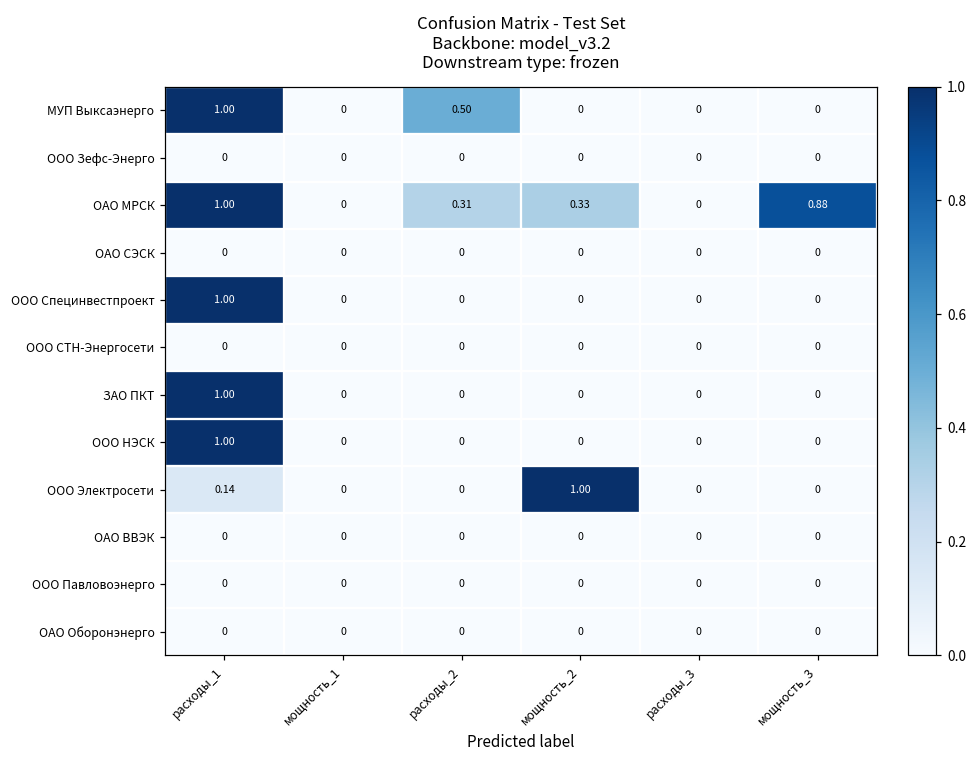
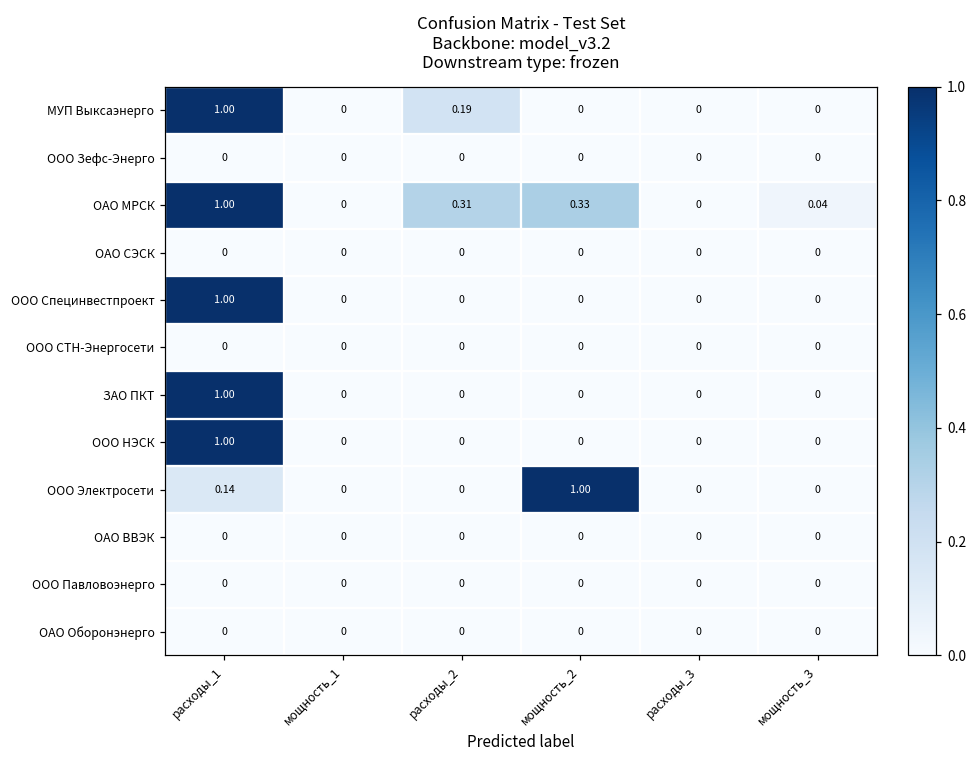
  {
    "МУП Выксаэнерго": {
      "расходы_1": 1.00,
      "мощность_1": 0,
-     "расходы_2": 0.50,
+     "расходы_2": 0.19,
      "мощность_2": 0,
      "расходы_3": 0,
      "мощность_3": 0
    },
    "ООО Зефс-Энерго": {
      "расходы_1": 0,
      "мощность_1": 0,
      "расходы_2": 0,
      "мощность_2": 0,
      "расходы_3": 0,
      "мощность_3": 0
    },
    "ОАО МРСК": {
      "расходы_1": 1.00,
      "мощность_1": 0,
      "расходы_2": 0.31,
      "мощность_2": 0.33,
      "расходы_3": 0,
-     "мощность_3": 0.88
+     "мощность_3": 0.04
    },
    "ОАО СЭСК": {
      "расходы_1": 0,
      "мощность_1": 0,
      "расходы_2": 0,
      "мощность_2": 0,
      "расходы_3": 0,
      "мощность_3": 0
    },
    "ООО Специнвестпроект": {
      "расходы_1": 1.00,
      "мощность_1": 0,
      "расходы_2": 0,
      "мощность_2": 0,
      "расходы_3": 0,
      "мощность_3": 0
    },
    "ООО СТН-Энергосети": {
      "расходы_1": 0,
      "мощность_1": 0,
      "расходы_2": 0,
      "мощность_2": 0,
      "расходы_3": 0,
      "мощность_3": 0
    },
    "ЗАО ПКТ": {
      "расходы_1": 1.00,
      "мощность_1": 0,
      "расходы_2": 0,
      "мощность_2": 0,
      "расходы_3": 0,
      "мощность_3": 0
    },
    "ООО НЭСК": {
      "расходы_1": 1.00,
      "мощность_1": 0,
      "расходы_2": 0,
      "мощность_2": 0,
      "расходы_3": 0,
      "мощность_3": 0
    },
    "ООО Электросети": {
      "расходы_1": 0.14,
      "мощность_1": 0,
      "расходы_2": 0,
      "мощность_2": 1.00,
      "расходы_3": 0,
      "мощность_3": 0
    },
    "ОАО ВВЭК": {
      "расходы_1": 0,
      "мощность_1": 0,
      "расходы_2": 0,
      "мощность_2": 0,
      "расходы_3": 0,
      "мощность_3": 0
    },
    "ООО Павловоэнерго": {
      "расходы_1": 0,
      "мощность_1": 0,
      "расходы_2": 0,
      "мощность_2": 0,
      "расходы_3": 0,
      "мощность_3": 0
    },
    "ОАО Оборонэнерго": {
      "расходы_1": 0,
      "мощность_1": 0,
      "расходы_2": 0,
      "мощность_2": 0,
      "расходы_3": 0,
      "мощность_3": 0
    }
  }
